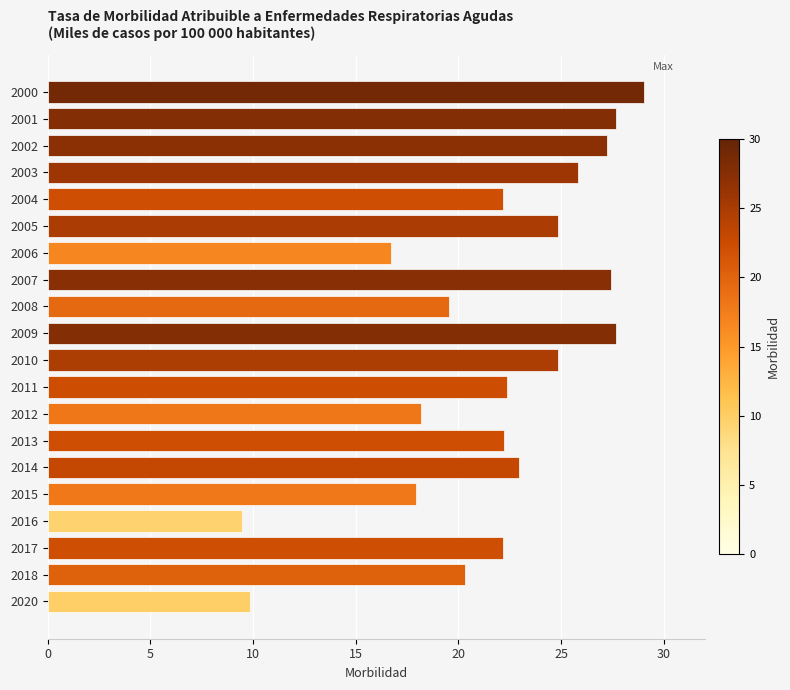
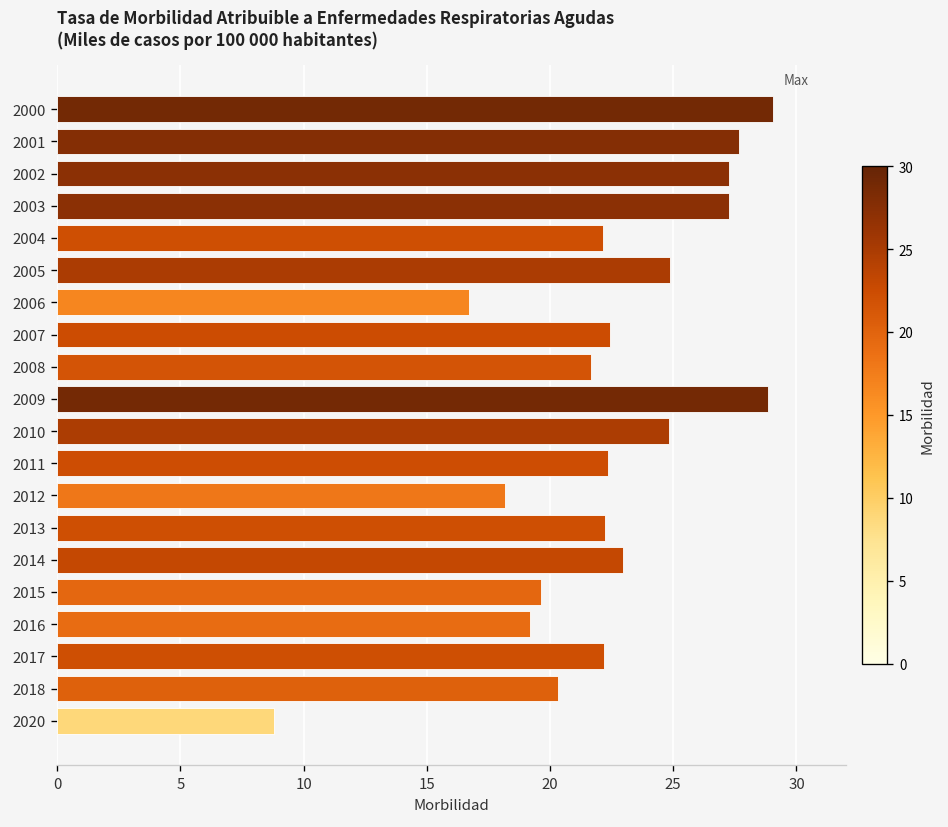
  {
    "2000": 29.1,
    "2001": 27.7,
    "2002": 27.3,
-   "2003": 25.8,
+   "2003": 27.3,
    "2004": 22.2,
    "2005": 24.9,
    "2006": 16.7,
-   "2007": 27.4,
-   "2008": 19.6,
-   "2009": 27.7,
+   "2007": 22.4,
+   "2008": 21.7,
+   "2009": 28.9,
    "2010": 24.8,
    "2011": 22.4,
    "2012": 18.2,
    "2013": 22.2,
    "2014": 23.0,
-   "2015": 18.0,
-   "2016": 9.5,
+   "2015": 19.6,
+   "2016": 19.2,
    "2017": 22.2,
    "2018": 20.3,
-   "2020": 9.9
+   "2020": 8.8
  }
